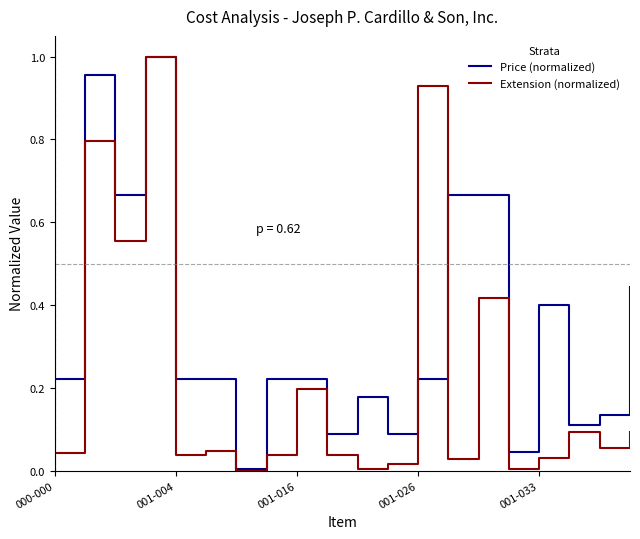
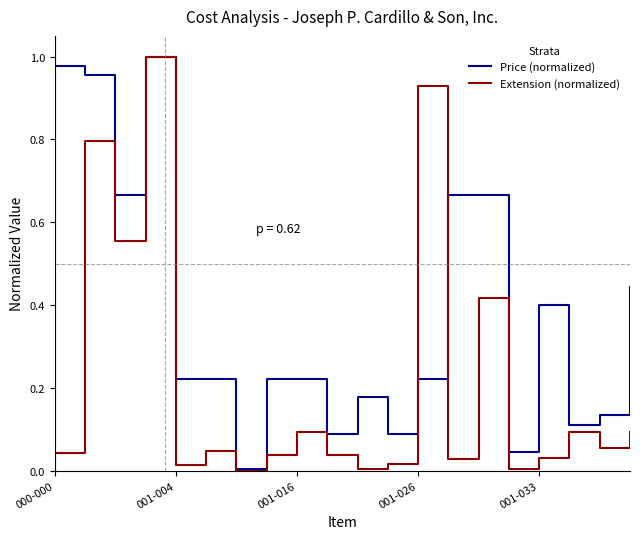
  {
    "Price (normalized)": {
-     "000-000": 0.22,
+     "000-000": 0.98,
      "001-004": 0.22,
      "001-016": 0.22,
      "001-026": 0.22,
      "001-033": 0.40
    },
    "Extension (normalized)": {
      "000-000": 0.04,
-     "001-004": 0.04,
-     "001-016": 0.20,
+     "001-004": 0.01,
+     "001-016": 0.09,
      "001-026": 0.93,
      "001-033": 0.03
    }
  }
